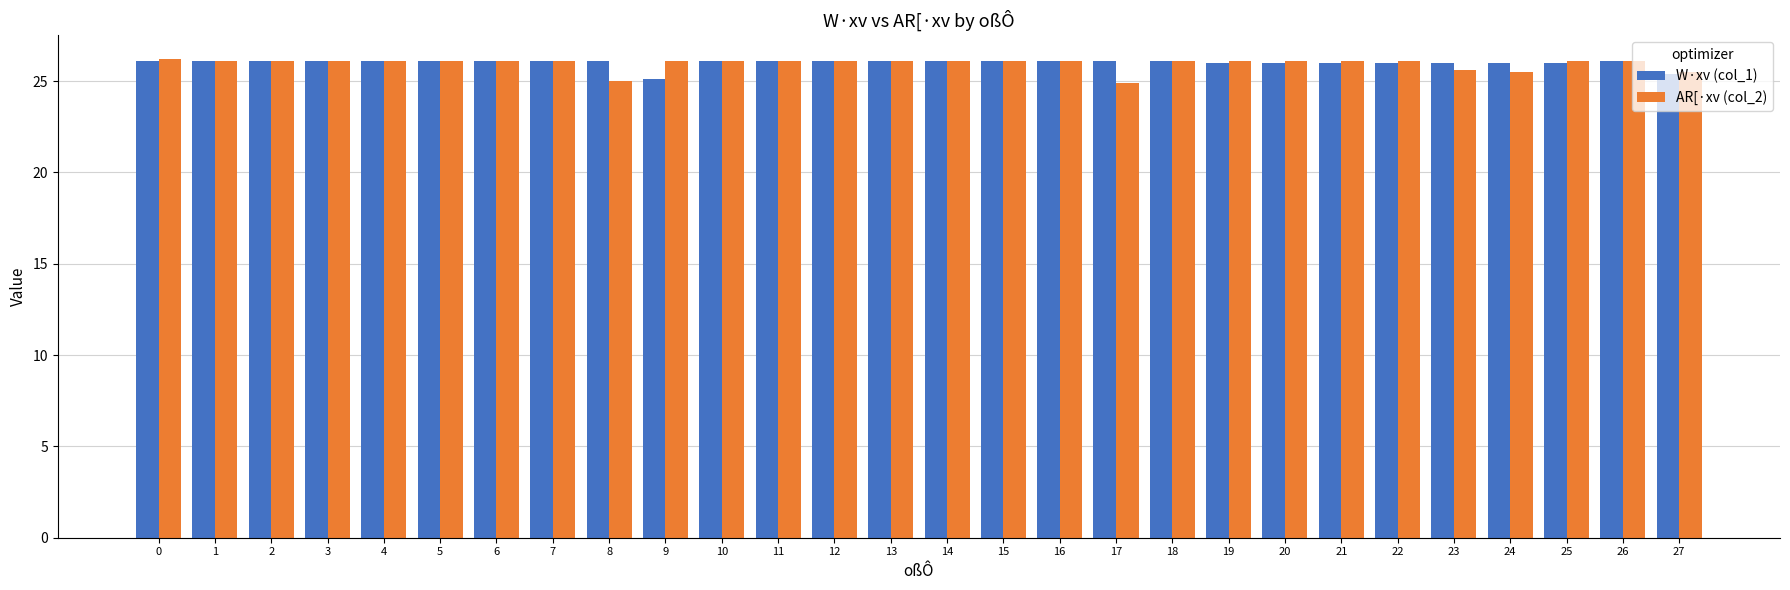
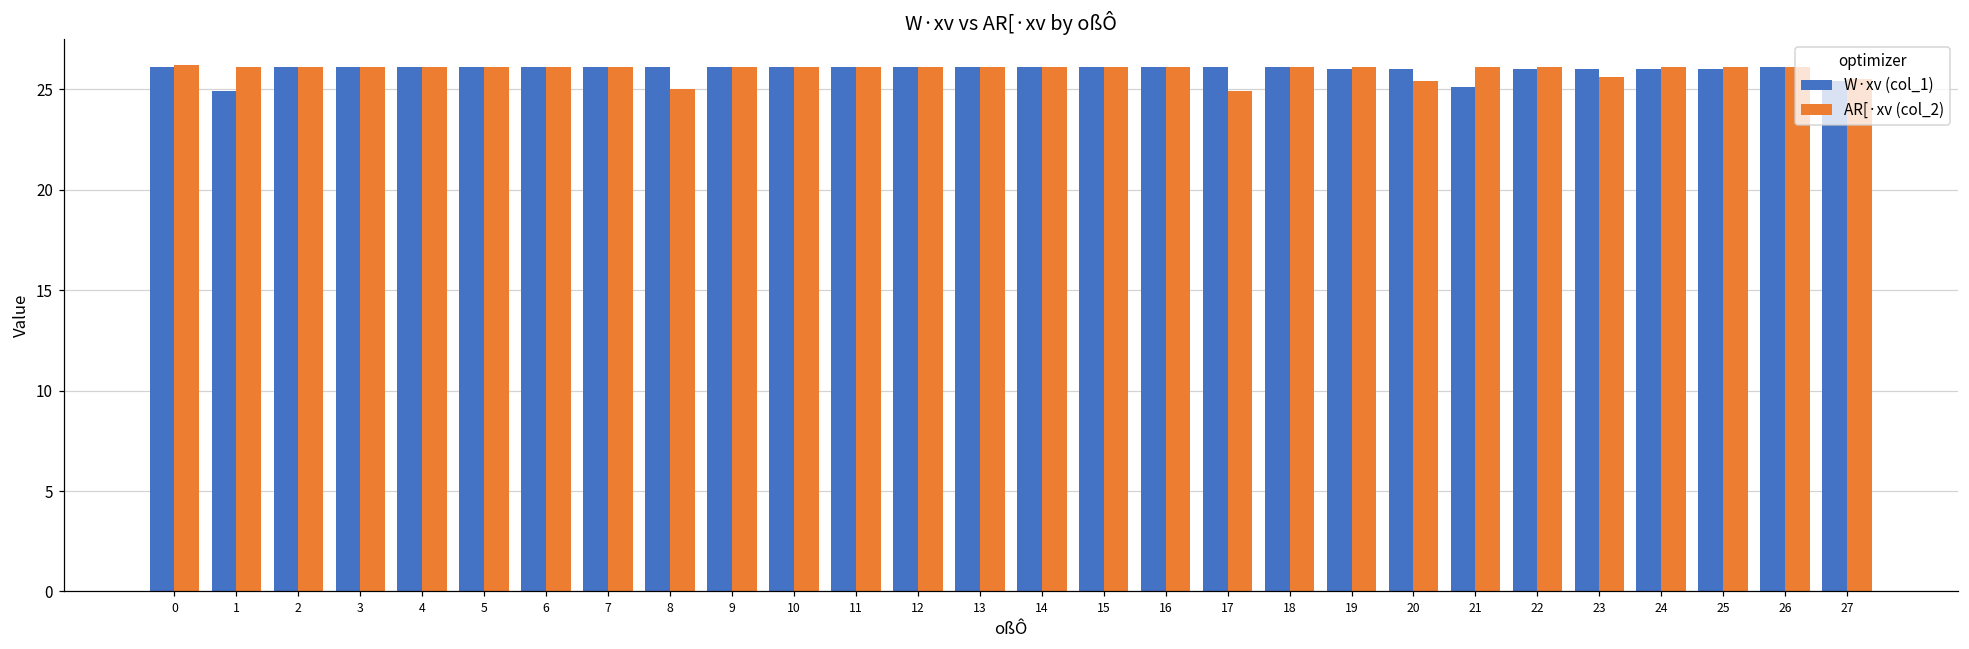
  {
    "W·xv (col_1)": {
      "0": 26.1,
-     "1": 26.1,
+     "1": 24.9,
      "2": 26.1,
      "3": 26.1,
      "4": 26.1,
      "5": 26.1,
      "6": 26.1,
      "7": 26.1,
      "8": 26.1,
-     "9": 25.1,
+     "9": 26.1,
      "10": 26.1,
      "11": 26.1,
      "12": 26.1,
      "13": 26.1,
      "14": 26.1,
      "15": 26.1,
      "16": 26.1,
      "17": 26.1,
      "18": 26.1,
      "19": 26.0,
      "20": 26.0,
-     "21": 26.0,
+     "21": 25.1,
      "22": 26.0,
      "23": 26.0,
      "24": 26.0,
      "25": 26.0,
      "26": 26.1
    },
    "AR[·xv (col_2)": {
      "0": 26.2,
      "1": 26.1,
      "2": 26.1,
      "3": 26.1,
      "4": 26.1,
      "5": 26.1,
      "6": 26.1,
      "7": 26.1,
      "8": 25.0,
      "9": 26.1,
      "10": 26.1,
      "11": 26.1,
      "12": 26.1,
      "13": 26.1,
      "14": 26.1,
      "15": 26.1,
      "16": 26.1,
      "17": 24.9,
      "18": 26.1,
      "19": 26.1,
-     "20": 26.1,
+     "20": 25.4,
      "21": 26.1,
      "22": 26.1,
      "23": 25.6,
-     "24": 25.5,
+     "24": 26.1,
      "25": 26.1
    }
  }
